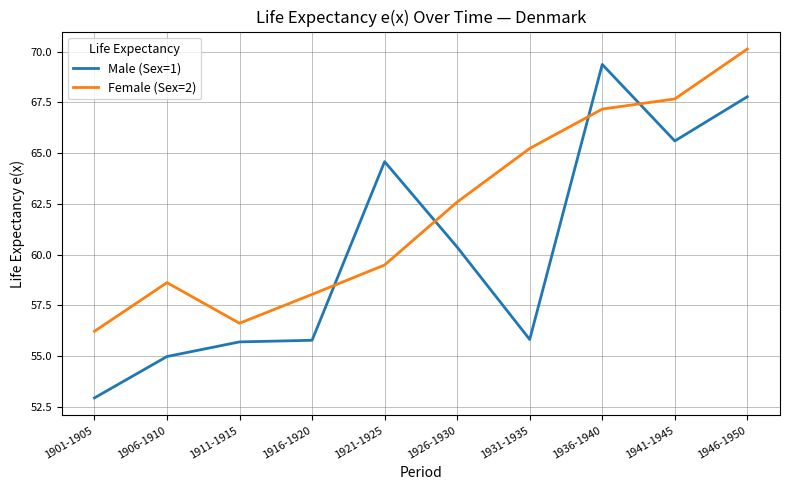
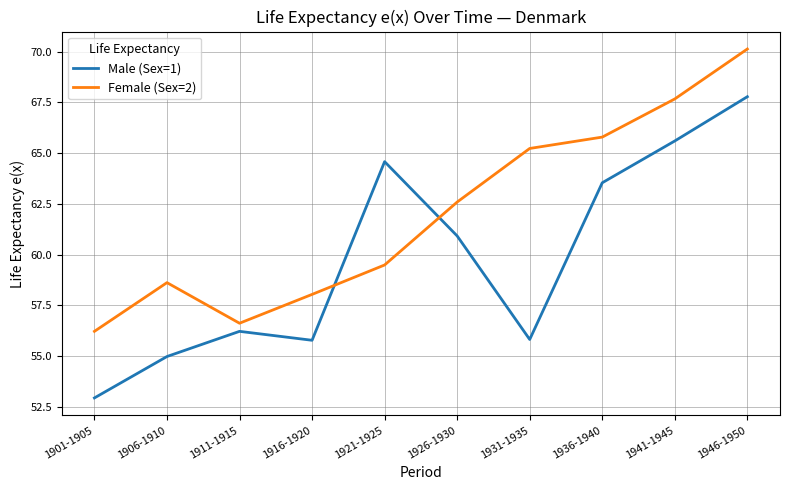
  {
    "Male (Sex=1)": {
      "1901-1905": 52.9,
      "1906-1910": 55.0,
-     "1911-1915": 55.7,
+     "1911-1915": 56.2,
      "1916-1920": 55.8,
      "1921-1925": 64.6,
-     "1926-1930": 60.4,
+     "1926-1930": 60.9,
      "1931-1935": 55.8,
-     "1936-1940": 69.4,
+     "1936-1940": 63.5,
      "1941-1945": 65.6,
      "1946-1950": 67.8
    },
    "Female (Sex=2)": {
      "1901-1905": 56.2,
      "1906-1910": 58.6,
      "1911-1915": 56.6,
      "1916-1920": 58.0,
      "1921-1925": 59.5,
      "1926-1930": 62.6,
      "1931-1935": 65.2,
-     "1936-1940": 67.2,
+     "1936-1940": 65.8,
      "1941-1945": 67.7,
      "1946-1950": 70.1
    }
  }
